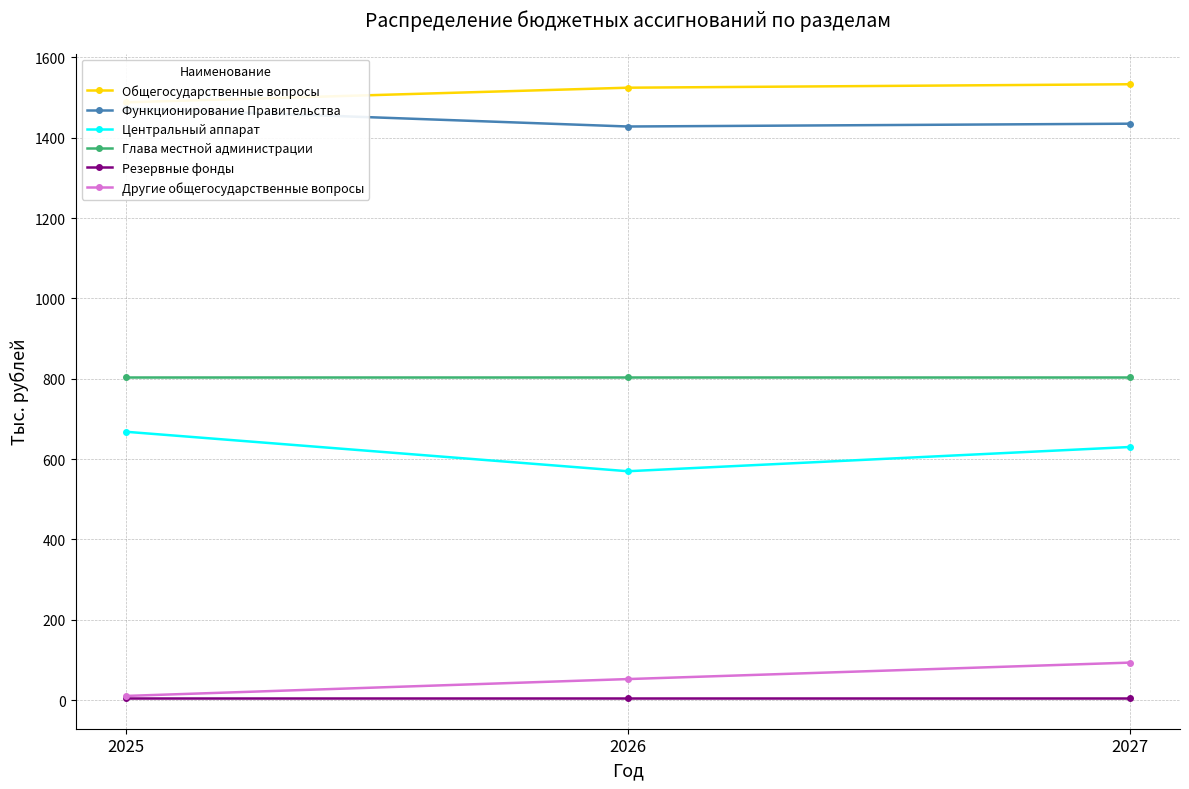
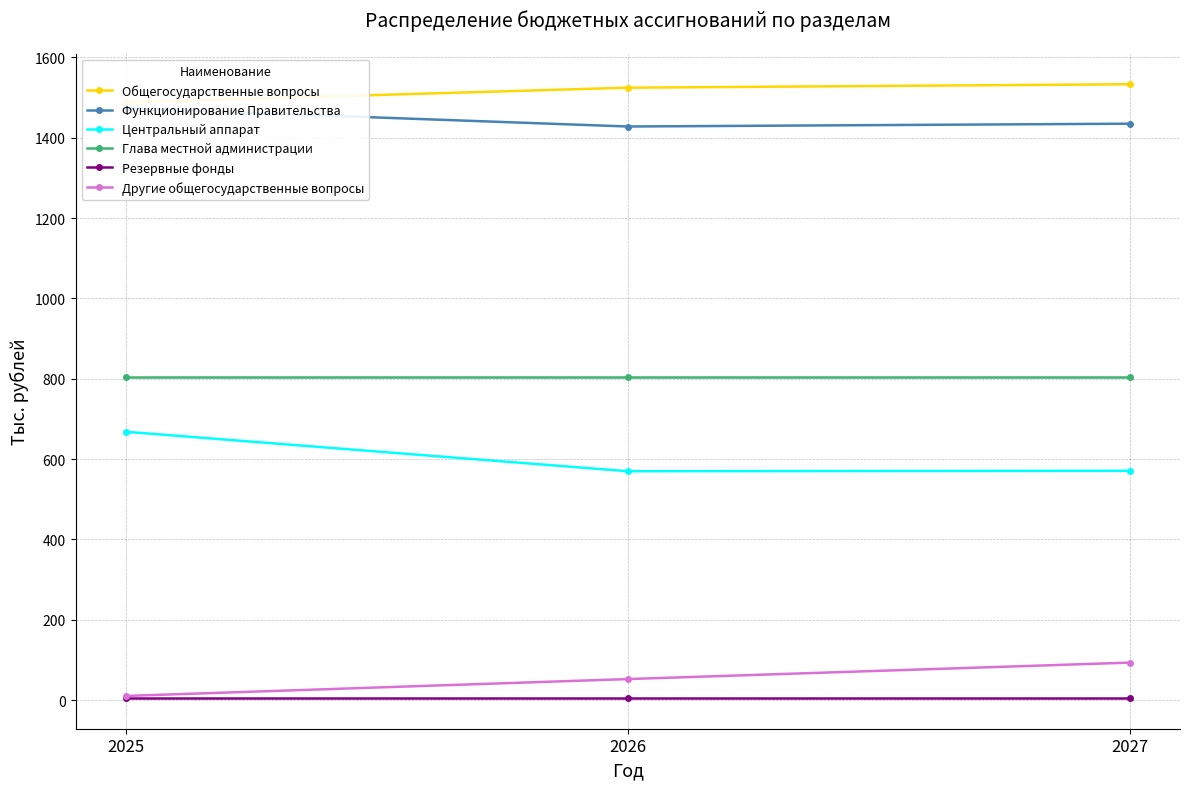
  {
    "Общегосударственные вопросы": {
      "2026": 1520,
      "2027": 1530
    },
    "Функционирование Правительства": {
      "2026": 1430,
      "2027": 1440
    },
    "Центральный аппарат": {
      "2025": 670,
      "2026": 570,
-     "2027": 630
+     "2027": 570
    },
    "Глава местной администрации": {
      "2025": 810,
      "2026": 810,
      "2027": 810
    },
    "Резервные фонды": {
      "2026": 10,
      "2027": 10
    },
    "Другие общегосударственные вопросы": {
      "2026": 50,
      "2027": 90
    }
  }
